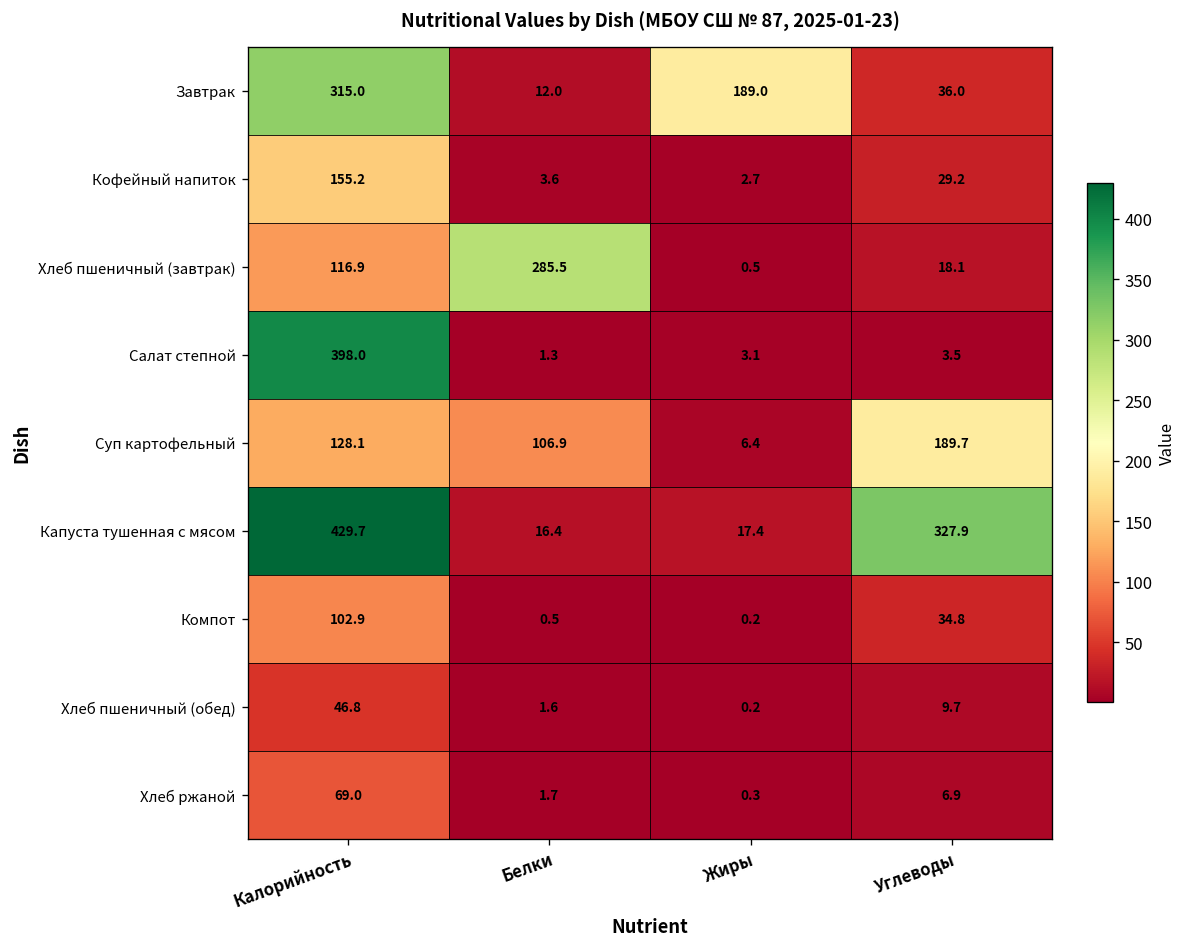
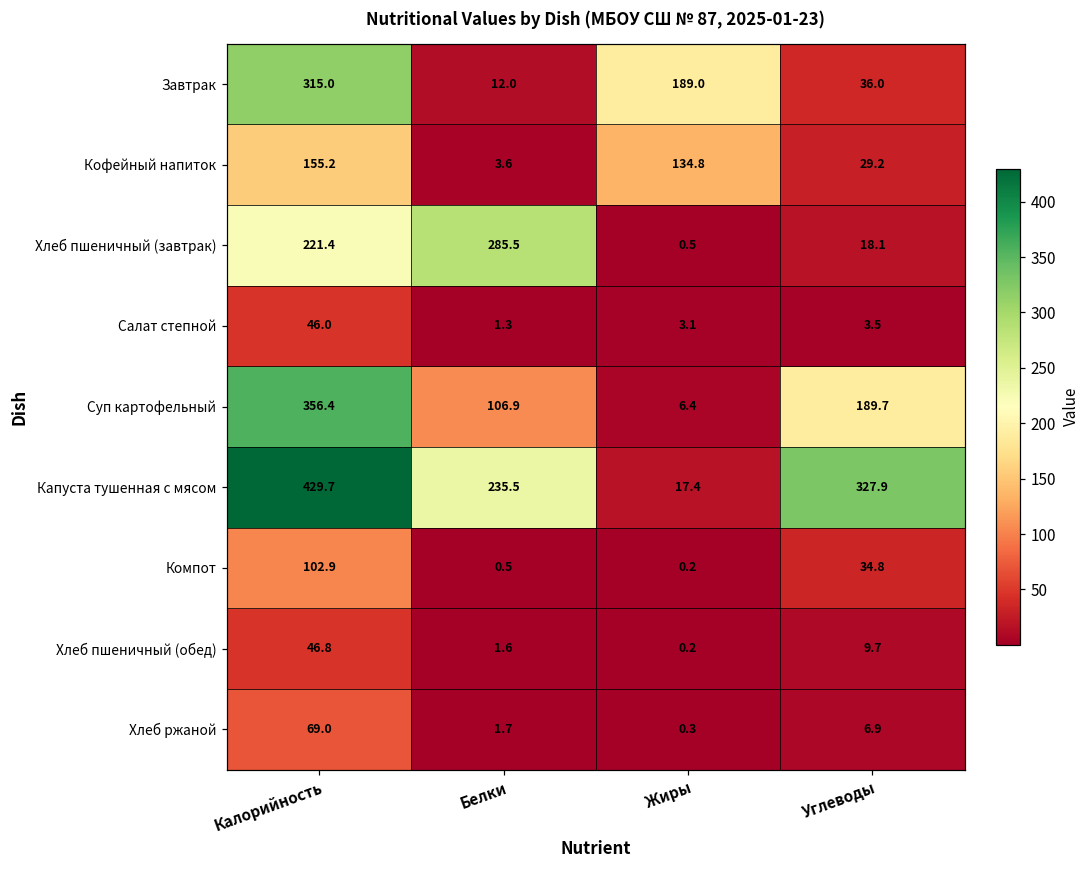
  {
    "Завтрак": {
      "Калорийность": 315.0,
      "Белки": 12.0,
      "Жиры": 189.0,
      "Углеводы": 36.0
    },
    "Кофейный напиток": {
      "Калорийность": 155.2,
      "Белки": 3.6,
-     "Жиры": 2.7,
+     "Жиры": 134.8,
      "Углеводы": 29.2
    },
    "Хлеб пшеничный (завтрак)": {
-     "Калорийность": 116.9,
+     "Калорийность": 221.4,
      "Белки": 285.5,
      "Жиры": 0.5,
      "Углеводы": 18.1
    },
    "Салат степной": {
-     "Калорийность": 398.0,
+     "Калорийность": 46.0,
      "Белки": 1.3,
      "Жиры": 3.1,
      "Углеводы": 3.5
    },
    "Суп картофельный": {
-     "Калорийность": 128.1,
+     "Калорийность": 356.4,
      "Белки": 106.9,
      "Жиры": 6.4,
      "Углеводы": 189.7
    },
    "Капуста тушенная с мясом": {
      "Калорийность": 429.7,
-     "Белки": 16.4,
+     "Белки": 235.5,
      "Жиры": 17.4,
      "Углеводы": 327.9
    },
    "Компот": {
      "Калорийность": 102.9,
      "Белки": 0.5,
      "Жиры": 0.2,
      "Углеводы": 34.8
    },
    "Хлеб пшеничный (обед)": {
      "Калорийность": 46.8,
      "Белки": 1.6,
      "Жиры": 0.2,
      "Углеводы": 9.7
    },
    "Хлеб ржаной": {
      "Калорийность": 69.0,
      "Белки": 1.7,
      "Жиры": 0.3,
      "Углеводы": 6.9
    }
  }
